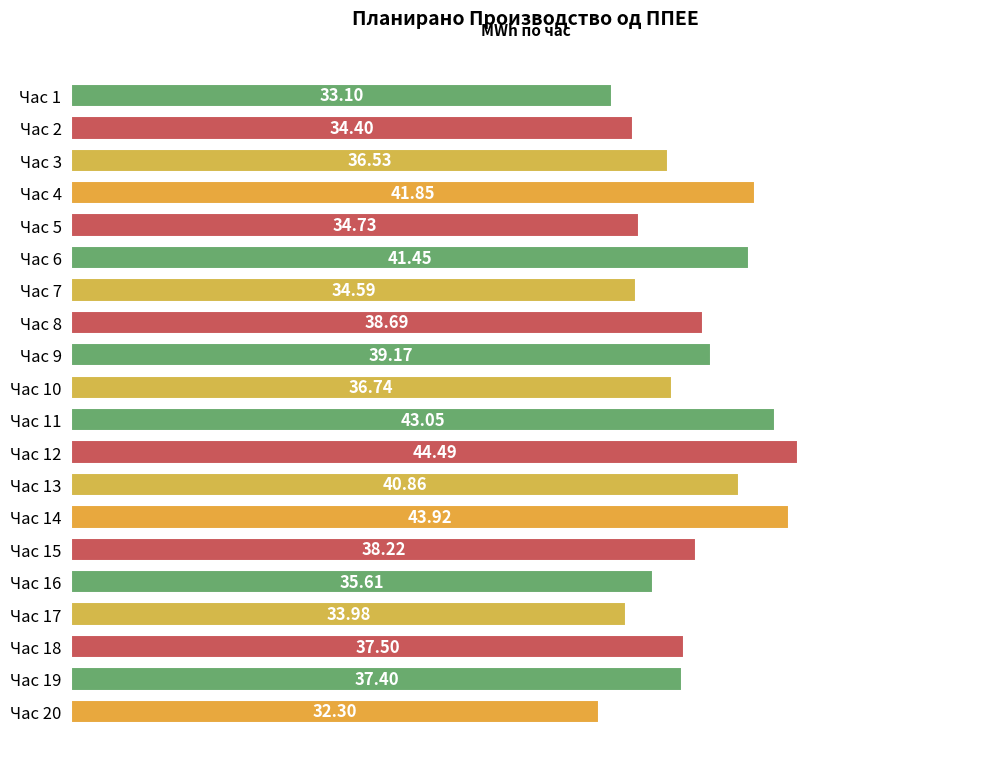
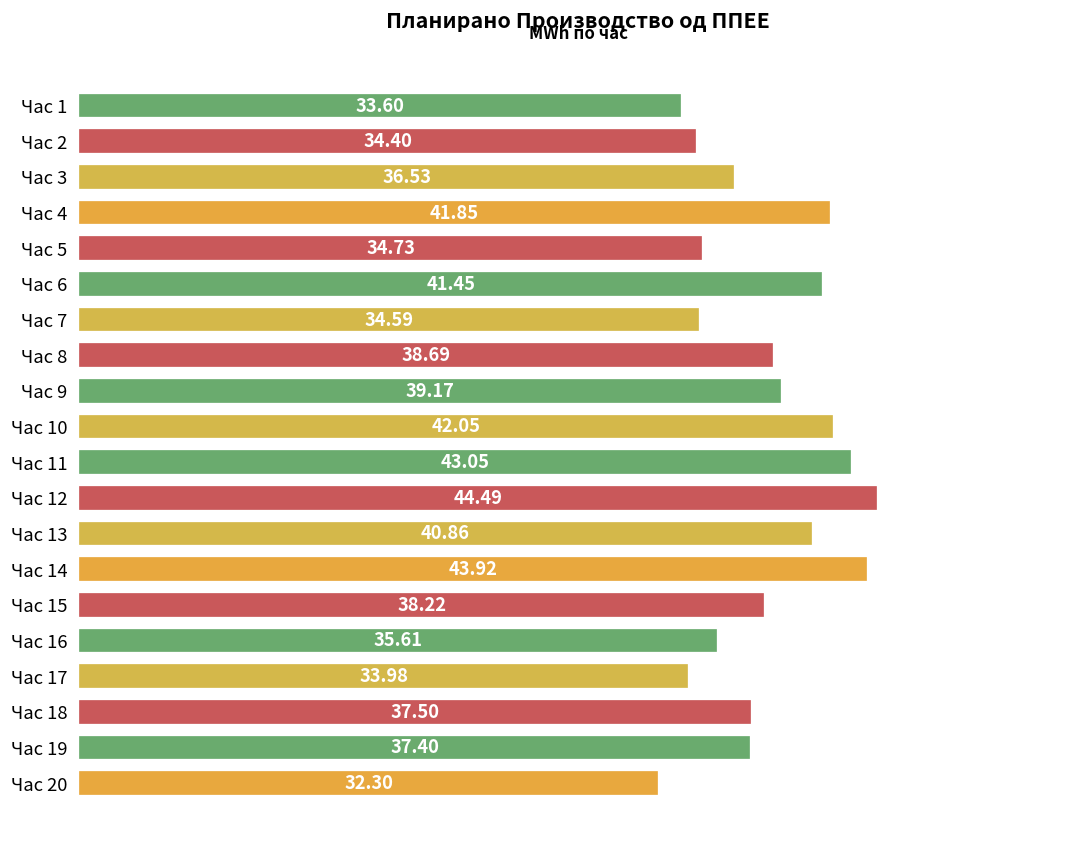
  {
-   "Час 1": 33.10,
+   "Час 1": 33.60,
    "Час 2": 34.40,
    "Час 3": 36.53,
    "Час 4": 41.85,
    "Час 5": 34.73,
    "Час 6": 41.45,
    "Час 7": 34.59,
    "Час 8": 38.69,
    "Час 9": 39.17,
-   "Час 10": 36.74,
+   "Час 10": 42.05,
    "Час 11": 43.05,
    "Час 12": 44.49,
    "Час 13": 40.86,
    "Час 14": 43.92,
    "Час 15": 38.22,
    "Час 16": 35.61,
    "Час 17": 33.98,
    "Час 18": 37.50,
    "Час 19": 37.40,
    "Час 20": 32.30
  }
